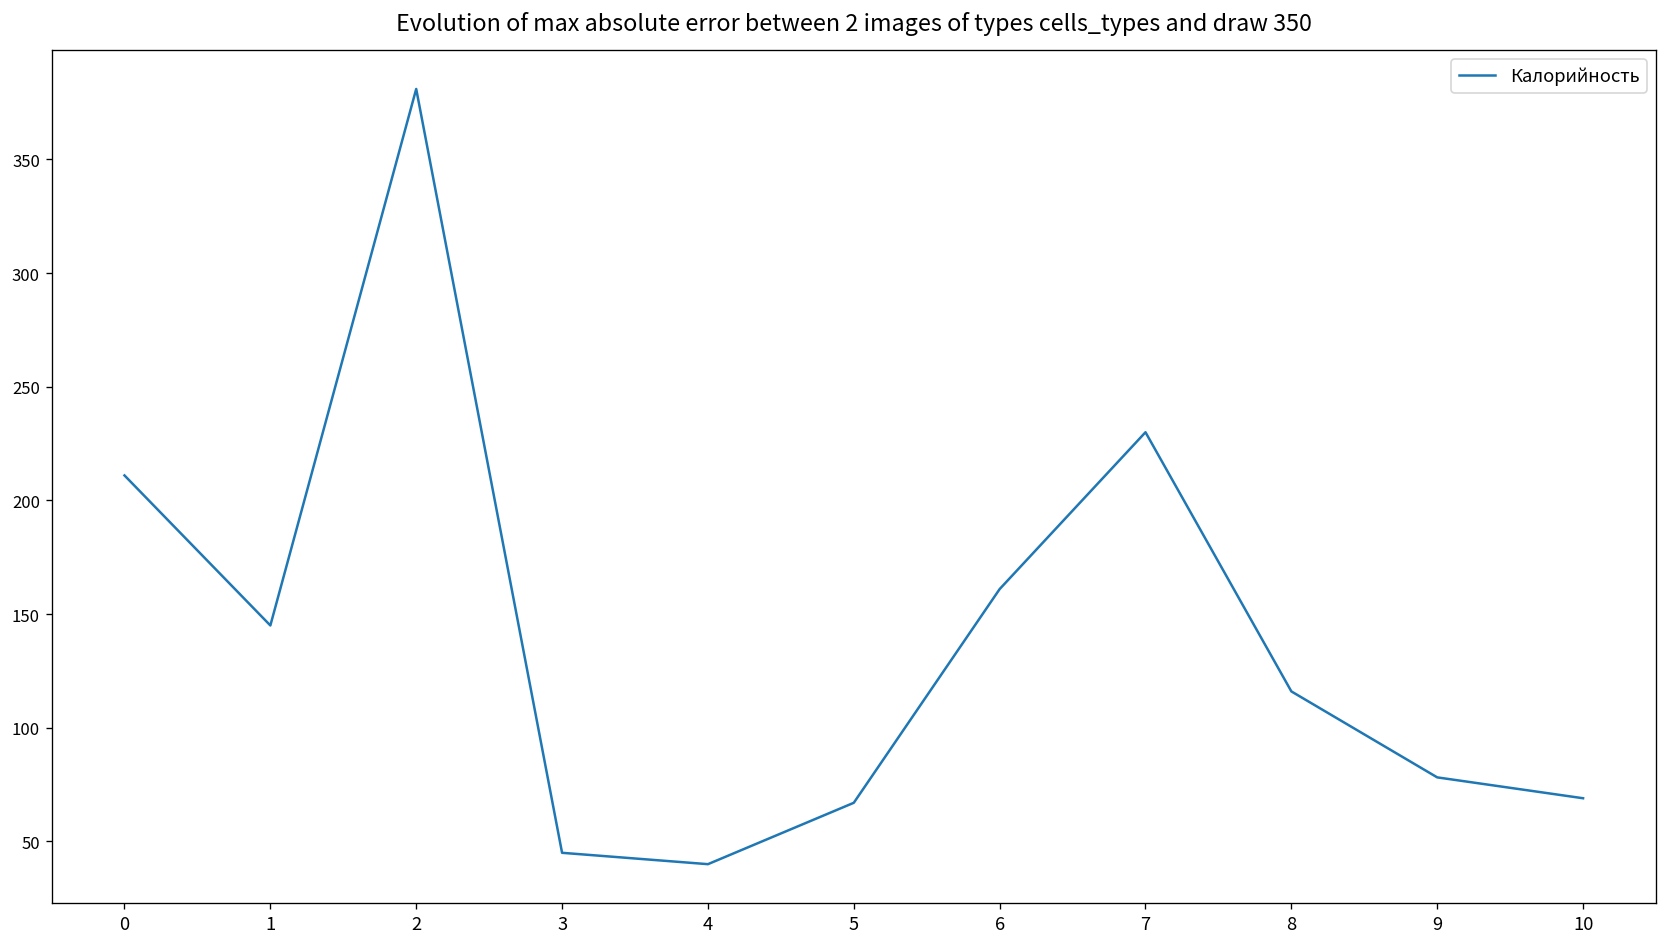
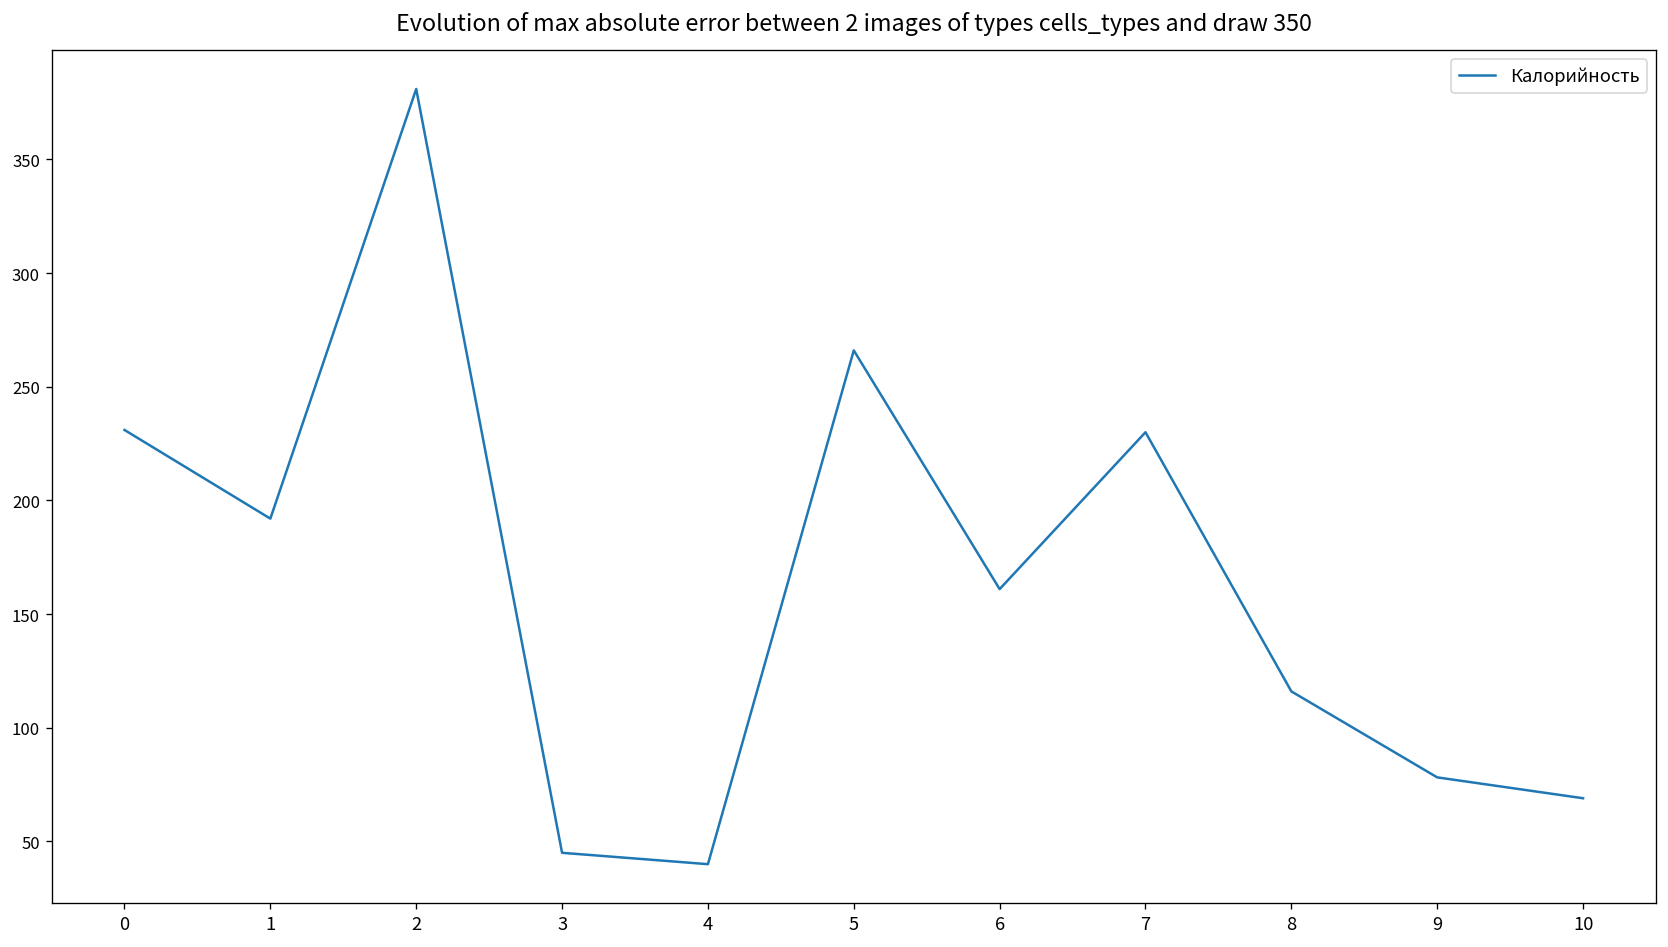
  {
-   "0": 211,
-   "1": 145,
+   "0": 231,
+   "1": 192,
    "2": 381,
    "3": 45,
    "4": 40,
-   "5": 67,
+   "5": 266,
    "6": 161,
    "7": 230,
    "8": 116,
    "9": 78,
    "10": 69
  }
